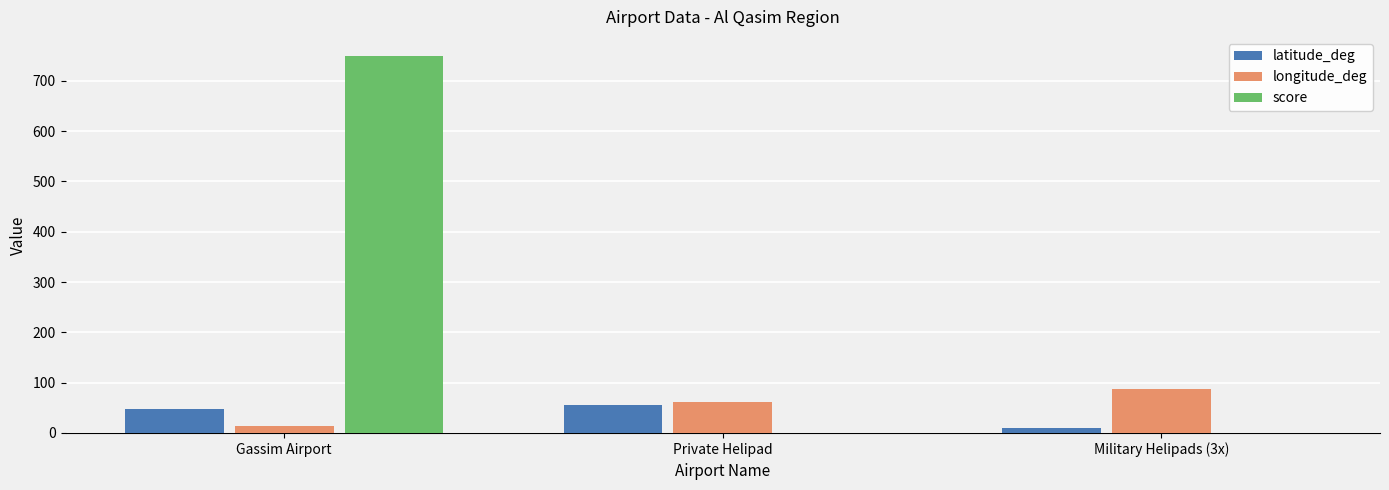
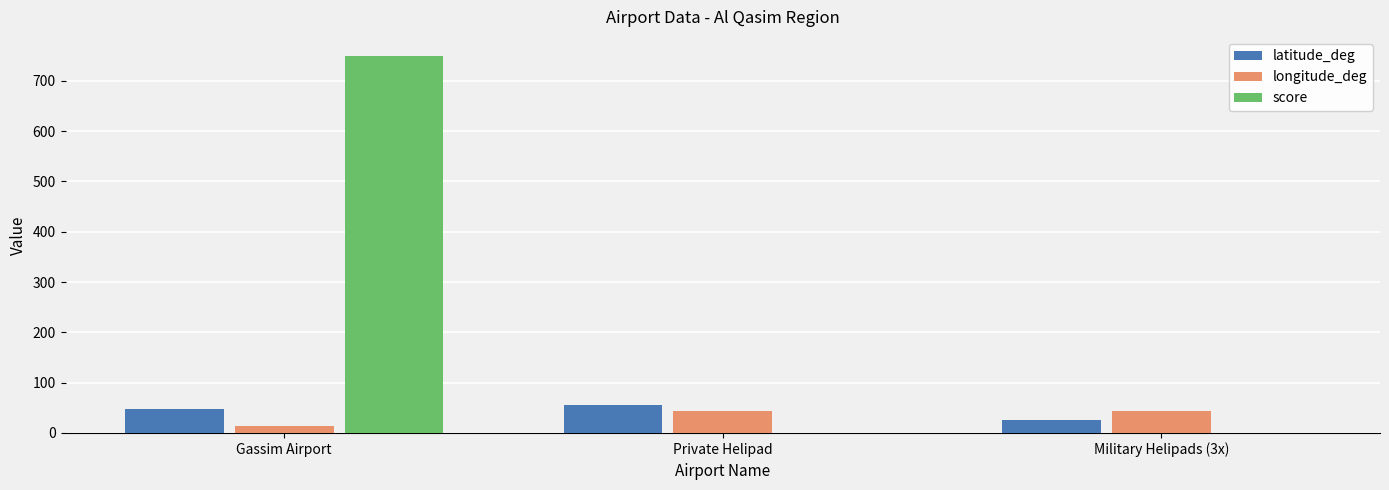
  {
    "latitude_deg": {
      "Gassim Airport": 50,
      "Private Helipad": 60,
-     "Military Helipads (3x)": 10
+     "Military Helipads (3x)": 30
    },
    "longitude_deg": {
      "Gassim Airport": 10,
-     "Private Helipad": 60,
-     "Military Helipads (3x)": 90
+     "Private Helipad": 40,
+     "Military Helipads (3x)": 40
    },
    "score": {
      "Gassim Airport": 750,
      "Private Helipad": 0,
      "Military Helipads (3x)": 0
    }
  }
